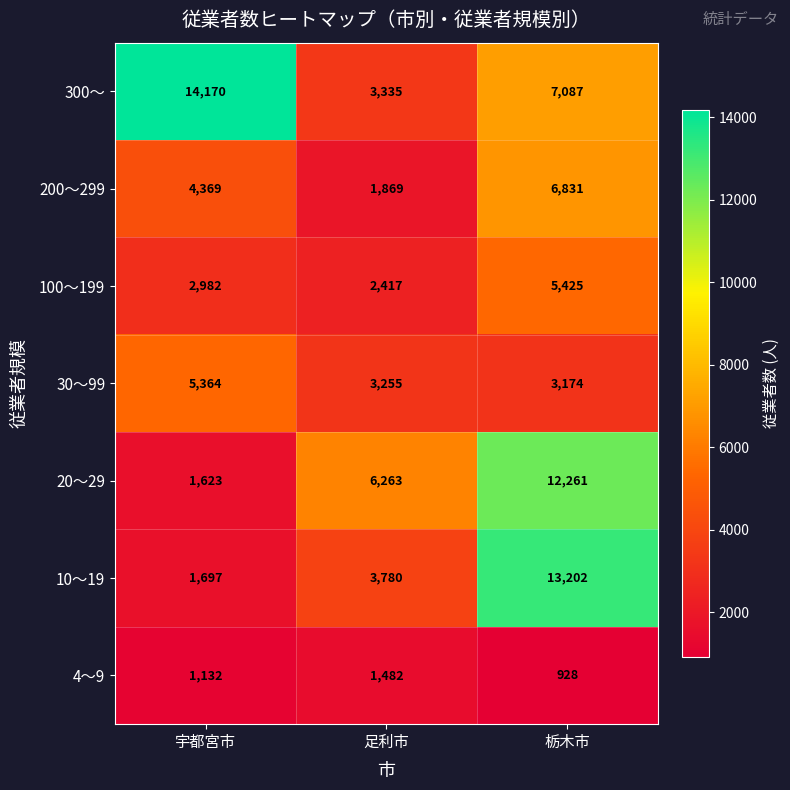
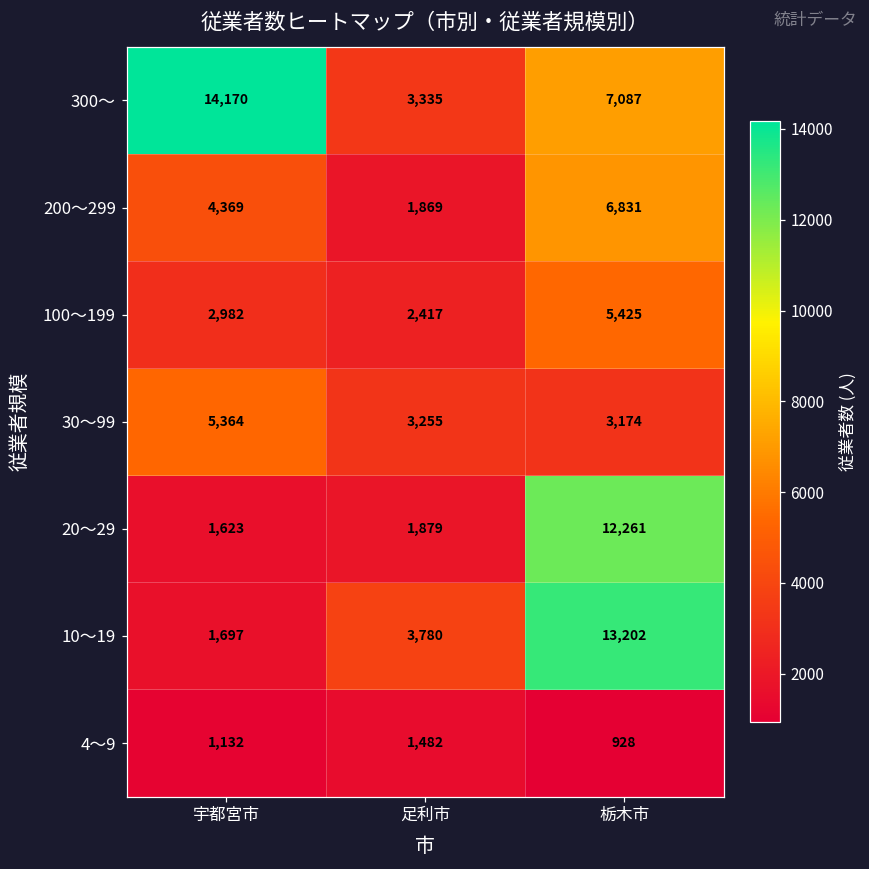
  {
    "300～": {
      "宇都宮市": "14,170",
      "足利市": "3,335",
      "栃木市": "7,087"
    },
    "200～299": {
      "宇都宮市": "4,369",
      "足利市": "1,869",
      "栃木市": "6,831"
    },
    "100～199": {
      "宇都宮市": "2,982",
      "足利市": "2,417",
      "栃木市": "5,425"
    },
    "30～99": {
      "宇都宮市": "5,364",
      "足利市": "3,255",
      "栃木市": "3,174"
    },
    "20～29": {
      "宇都宮市": "1,623",
-     "足利市": "6,263",
+     "足利市": "1,879",
      "栃木市": "12,261"
    },
    "10～19": {
      "宇都宮市": "1,697",
      "足利市": "3,780",
      "栃木市": "13,202"
    },
    "4～9": {
      "宇都宮市": "1,132",
      "足利市": "1,482",
      "栃木市": "928"
    }
  }
